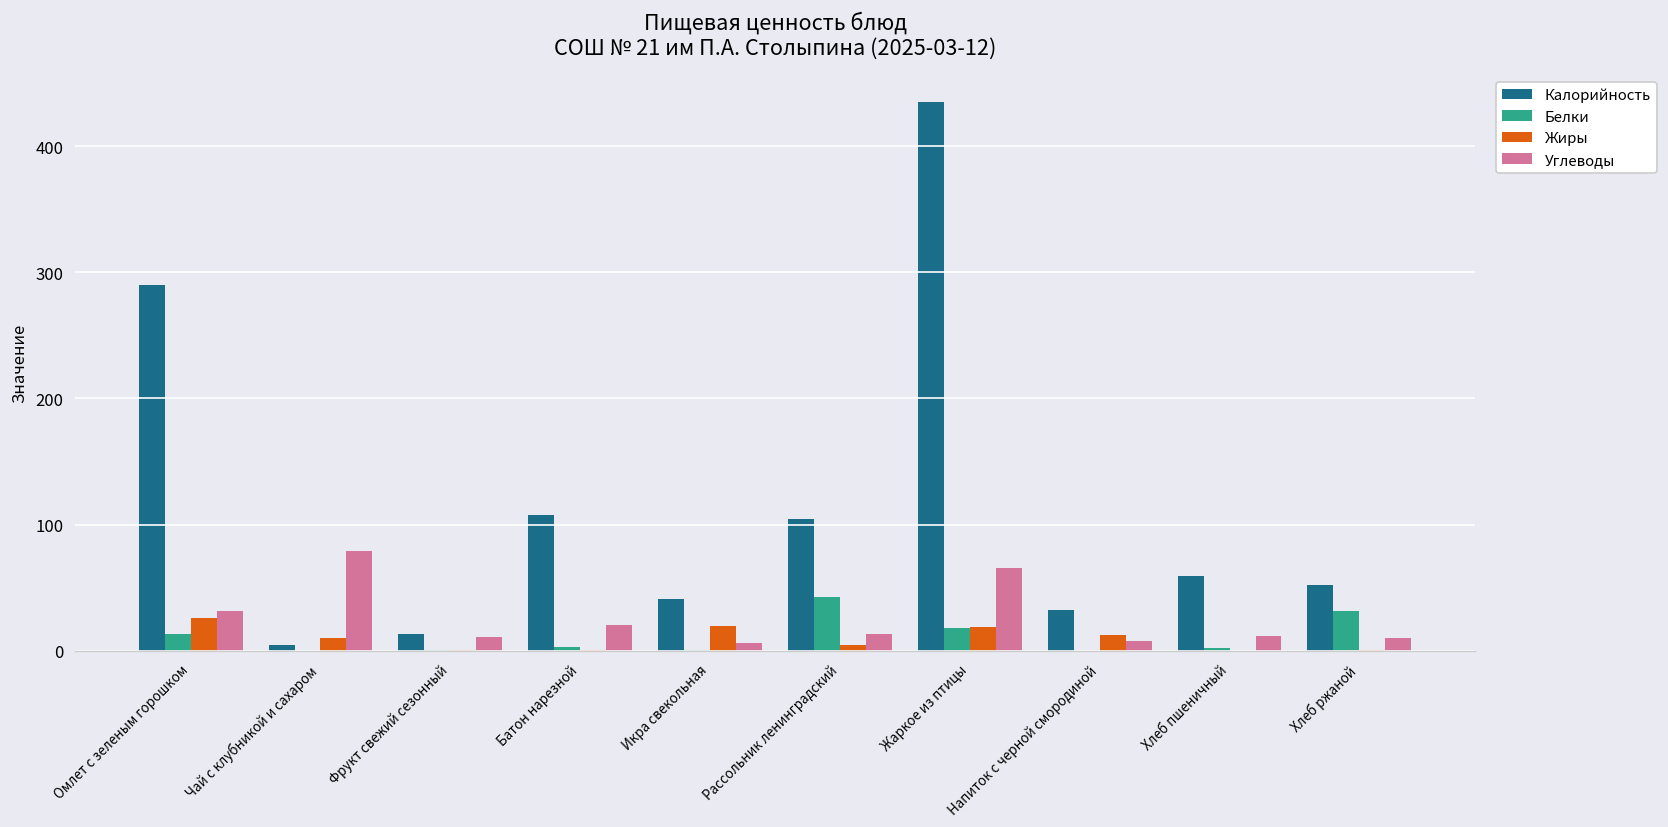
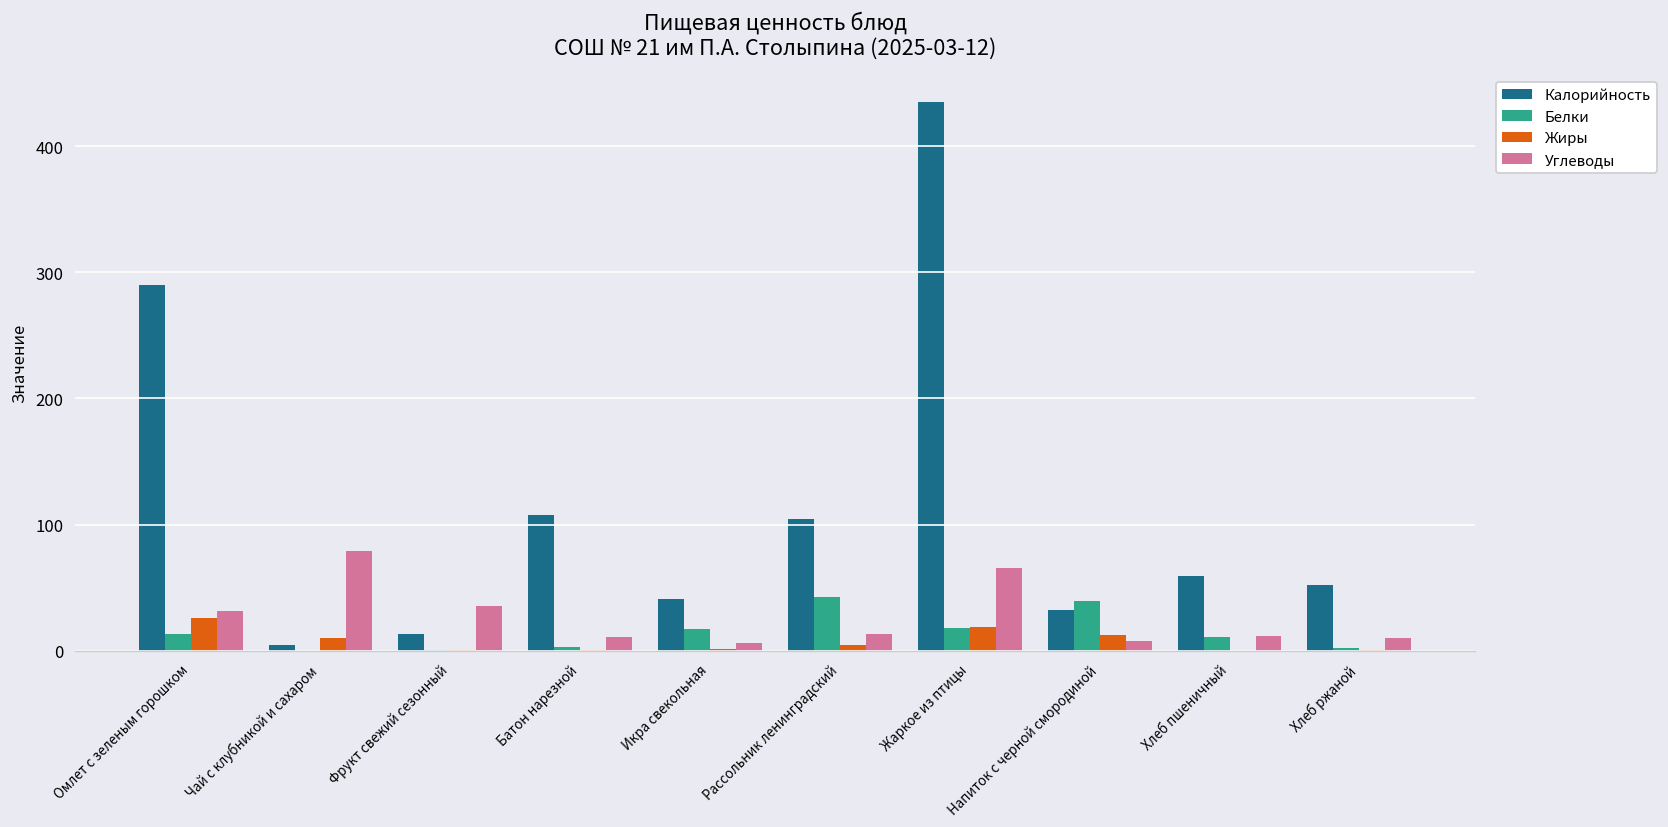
  {
    "Калорийность": {
      "Омлет с зеленым горошком": 290,
      "Чай с клубникой и сахаром": 5,
      "Фрукт свежий сезонный": 13,
      "Батон нарезной": 108,
      "Икра свекольная": 41,
      "Рассольник ленинградский": 105,
      "Жаркое из птицы": 435,
      "Напиток с черной смородиной": 33,
      "Хлеб пшеничный": 60,
      "Хлеб ржаной": 52
    },
    "Белки": {
      "Омлет с зеленым горошком": 13,
      "Батон нарезной": 3,
-     "Икра свекольная": 1,
+     "Икра свекольная": 17,
      "Рассольник ленинградский": 43,
      "Жаркое из птицы": 18,
-     "Напиток с черной смородиной": 0,
-     "Хлеб пшеничный": 2,
-     "Хлеб ржаной": 31
+     "Напиток с черной смородиной": 40,
+     "Хлеб пшеничный": 11,
+     "Хлеб ржаной": 2
    },
    "Жиры": {
      "Омлет с зеленым горошком": 26,
      "Чай с клубникой и сахаром": 10,
-     "Икра свекольная": 19,
+     "Икра свекольная": 2,
      "Рассольник ленинградский": 4,
      "Жаркое из птицы": 19,
      "Напиток с черной смородиной": 13
    },
    "Углеводы": {
      "Омлет с зеленым горошком": 32,
      "Чай с клубникой и сахаром": 79,
-     "Фрукт свежий сезонный": 11,
-     "Батон нарезной": 21,
+     "Фрукт свежий сезонный": 36,
+     "Батон нарезной": 11,
      "Икра свекольная": 6,
      "Рассольник ленинградский": 14,
      "Жаркое из птицы": 66,
      "Напиток с черной смородиной": 8,
      "Хлеб пшеничный": 11,
      "Хлеб ржаной": 10
    }
  }
